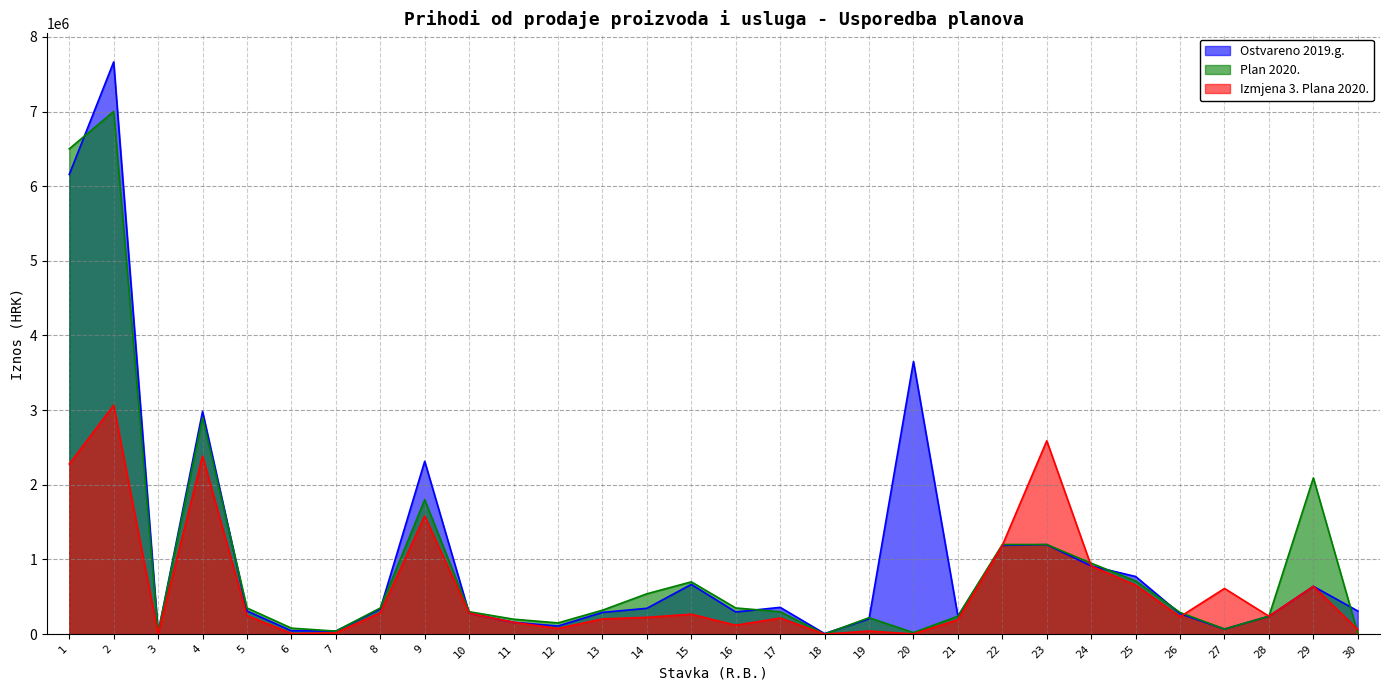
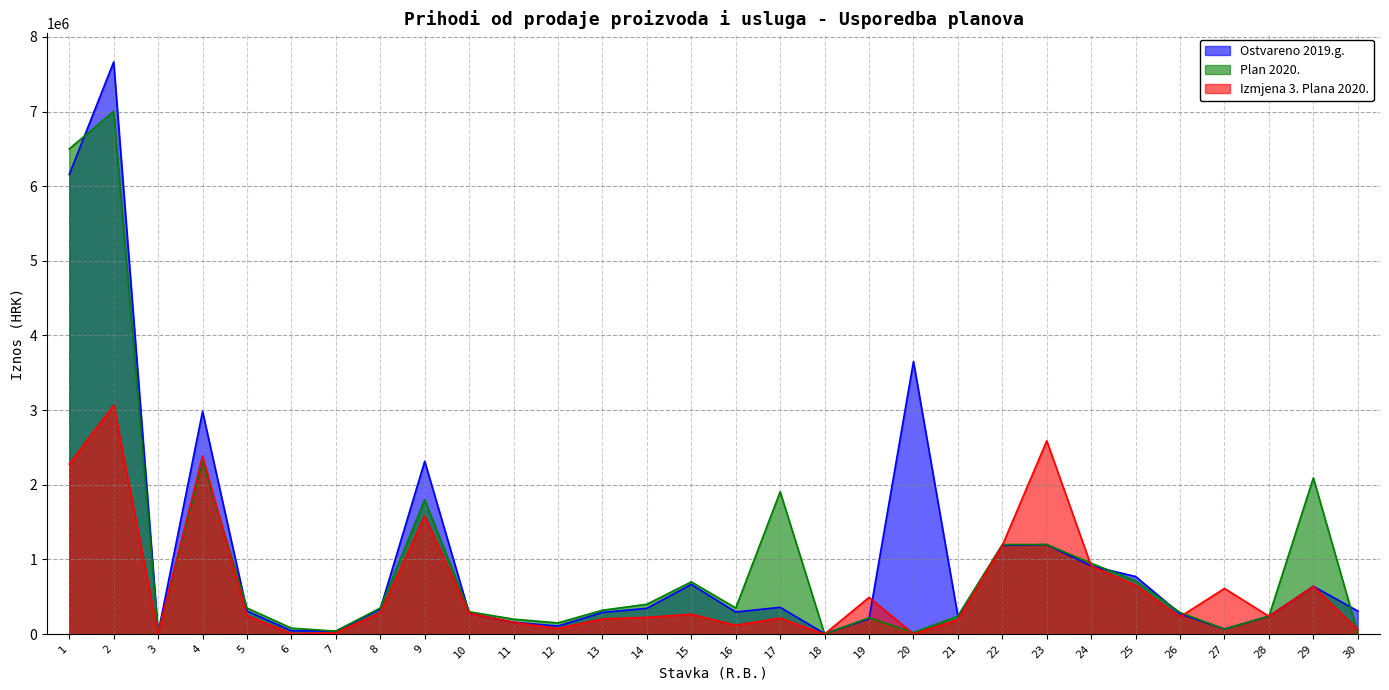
  {
    "Ostvareno 2019.g.": {
      "1": 6200000,
      "2": 7700000,
      "4": 3000000,
      "5": 300000,
      "6": 0,
      "9": 2300000,
      "14": 300000,
      "15": 700000,
      "16": 300000,
      "17": 400000,
      "20": 3700000,
      "25": 800000,
      "30": 300000
    },
    "Plan 2020.": {
      "1": 6500000,
      "2": 7000000,
-     "4": 2900000,
+     "4": 2300000,
      "5": 400000,
      "6": 100000,
      "9": 1800000,
      "11": 200000,
      "12": 200000,
-     "14": 500000,
+     "14": 400000,
      "15": 700000,
      "16": 400000,
-     "17": 300000,
+     "17": 1900000,
      "24": 1000000,
      "25": 700000,
      "29": 2100000,
      "30": 0
    },
    "Izmjena 3. Plana 2020.": {
      "1": 2300000,
      "2": 3100000,
      "4": 2400000,
      "5": 200000,
      "6": 0,
      "8": 300000,
      "9": 1600000,
      "13": 200000,
      "14": 200000,
      "15": 300000,
      "16": 100000,
      "17": 200000,
-     "19": 0,
+     "19": 500000,
      "21": 200000,
      "23": 2600000,
      "25": 700000,
      "26": 200000,
      "27": 600000,
      "30": 100000
    }
  }
